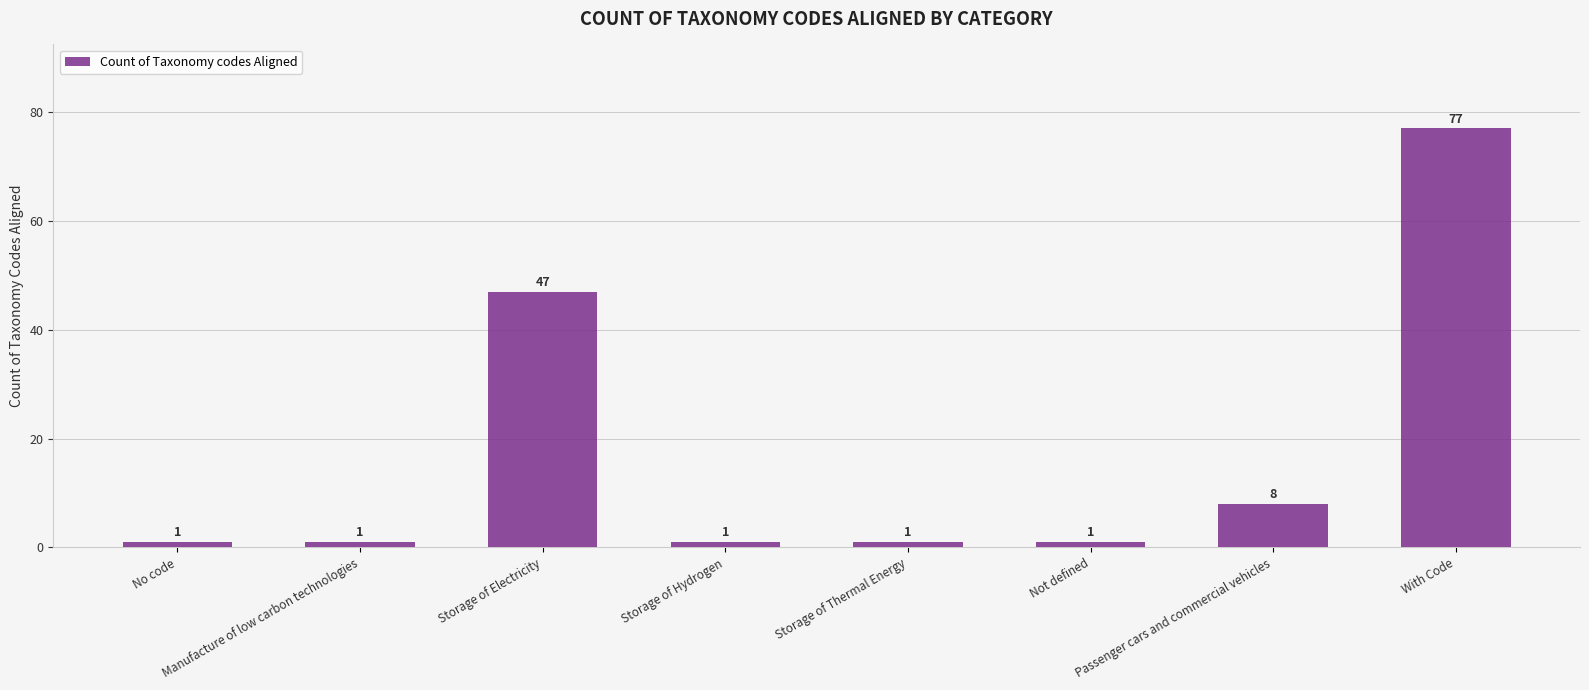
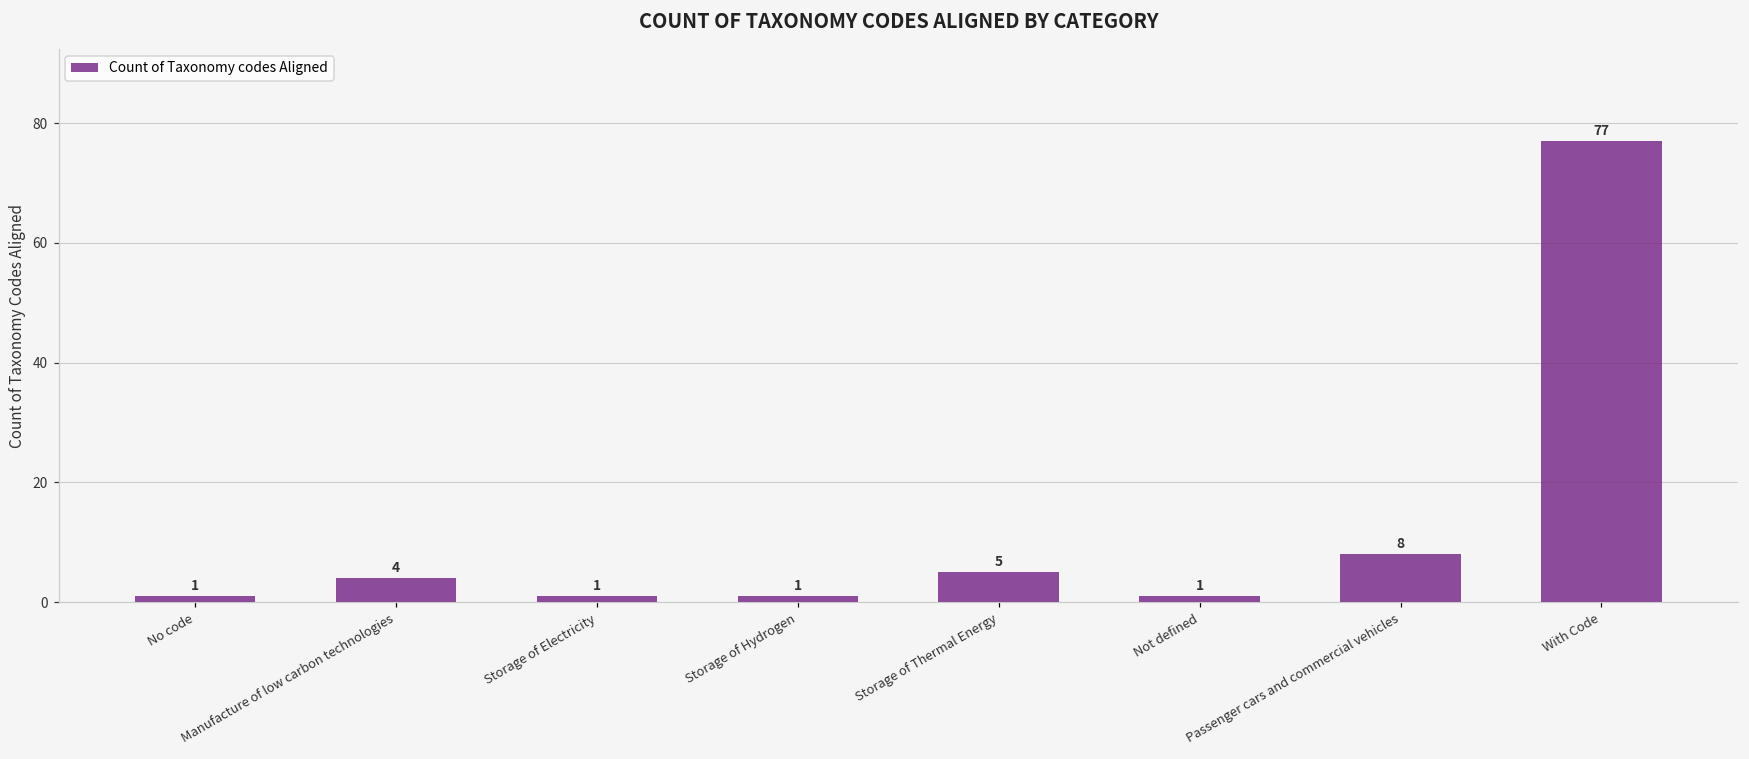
  {
    "No code": 1,
-   "Manufacture of low carbon technologies": 1,
-   "Storage of Electricity": 47,
+   "Manufacture of low carbon technologies": 4,
+   "Storage of Electricity": 1,
    "Storage of Hydrogen": 1,
-   "Storage of Thermal Energy": 1,
+   "Storage of Thermal Energy": 5,
    "Not defined": 1,
    "Passenger cars and commercial vehicles": 8,
    "With Code": 77
  }
